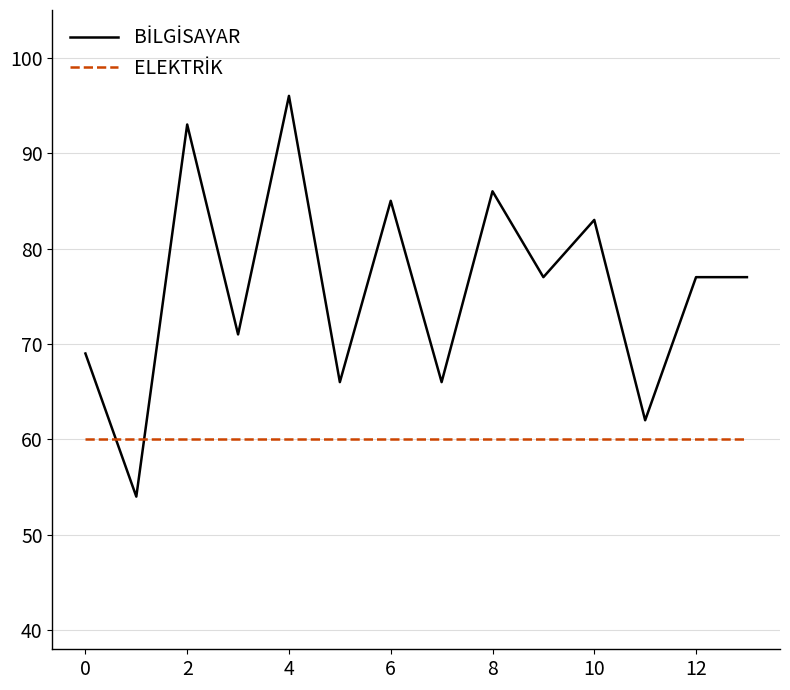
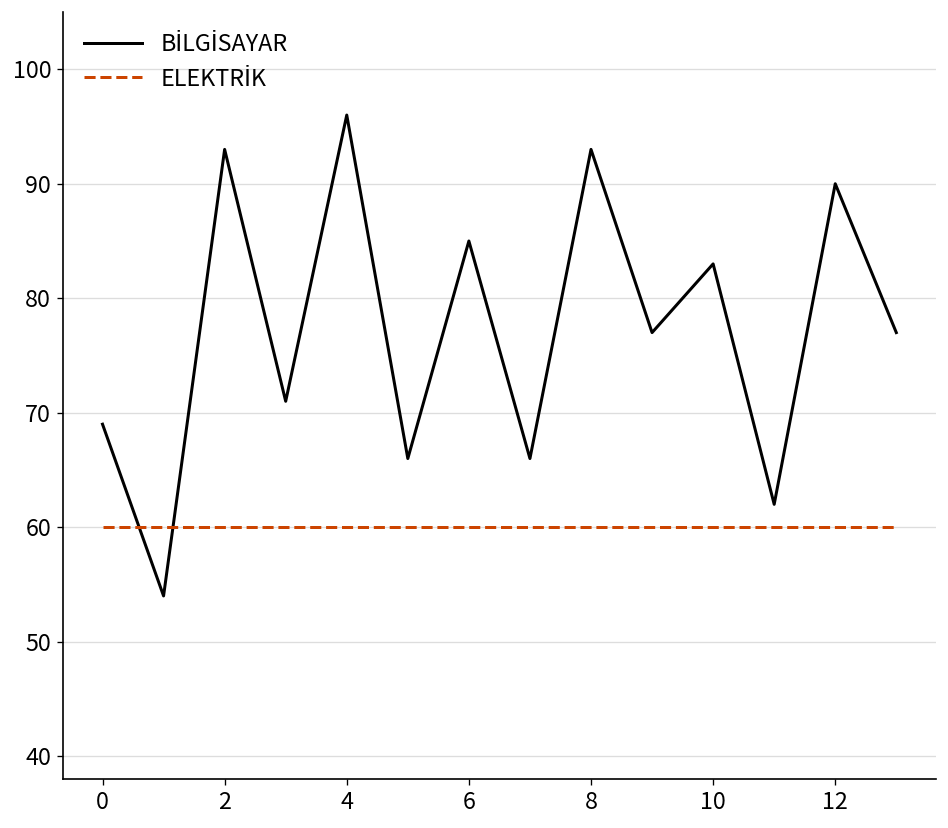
  {
    "BİLGİSAYAR": {
      "0": 69,
      "2": 93,
      "4": 96,
      "6": 85,
-     "8": 86,
+     "8": 93,
      "10": 83,
-     "12": 77
+     "12": 90
    },
    "ELEKTRİK": {
      "0": 60,
      "2": 60,
      "4": 60,
      "6": 60,
      "8": 60,
      "10": 60,
      "12": 60
    }
  }
